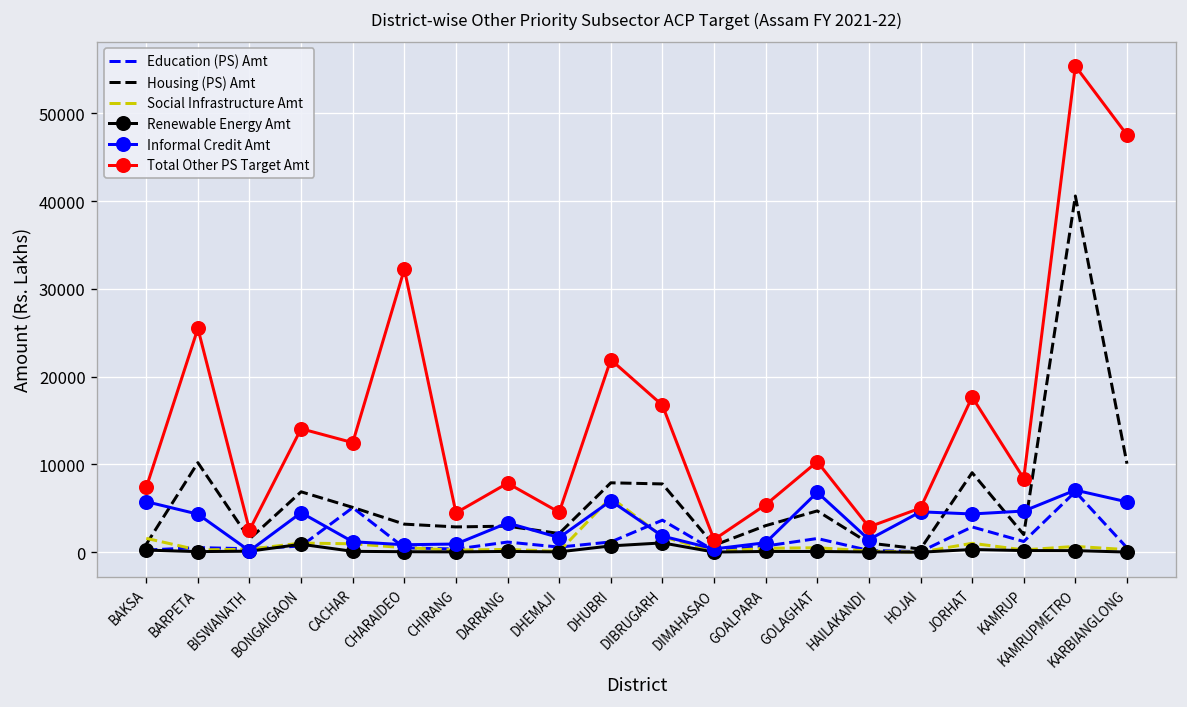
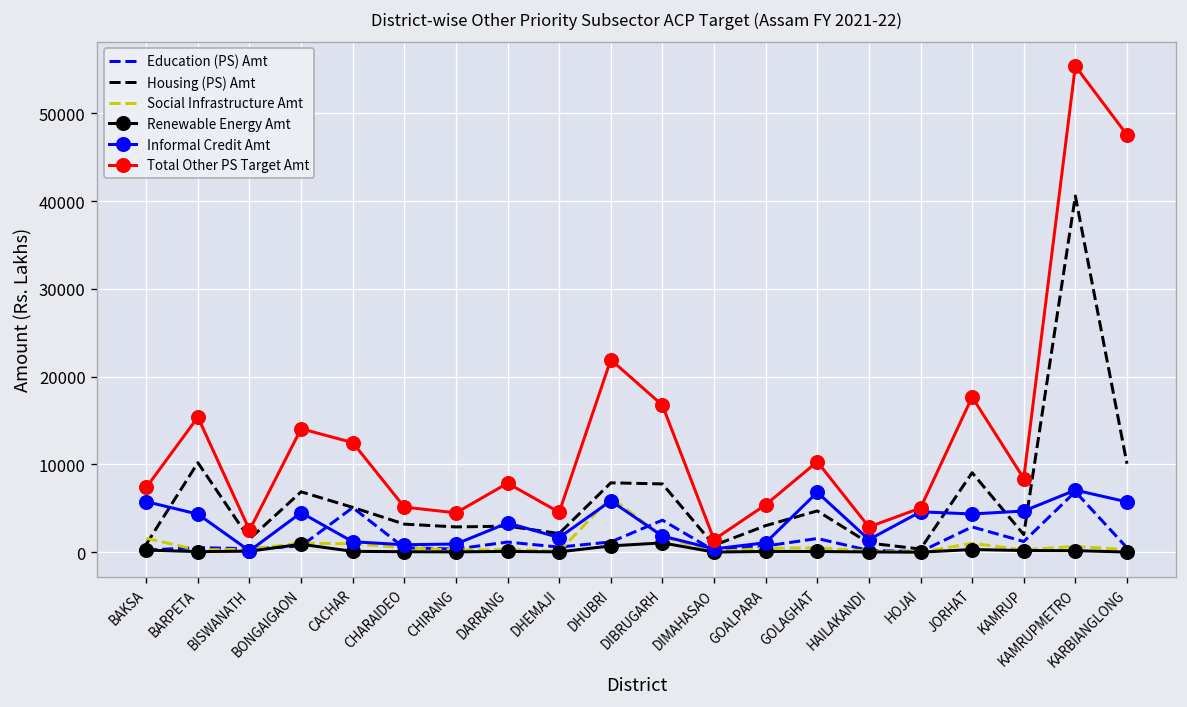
  {
    "Social Infrastructure Amt": {
      "BAKSA": 2000,
      "DHUBRI": 6000,
      "GOLAGHAT": 1000,
      "JORHAT": 1000,
      "KAMRUPMETRO": 1000
    },
    "Total Other PS Target Amt": {
      "BAKSA": 7000,
-     "BARPETA": 25000,
+     "BARPETA": 15000,
      "BISWANATH": 3000,
      "BONGAIGAON": 14000,
      "CACHAR": 12000,
-     "CHARAIDEO": 32000,
+     "CHARAIDEO": 5000,
      "CHIRANG": 4000,
      "DARRANG": 8000,
      "DHEMAJI": 5000,
      "DHUBRI": 22000,
      "DIBRUGARH": 17000,
      "DIMAHASAO": 1000,
      "GOALPARA": 5000,
      "GOLAGHAT": 10000,
      "HAILAKANDI": 3000,
      "HOJAI": 5000,
      "JORHAT": 18000,
      "KAMRUP": 8000,
      "KAMRUPMETRO": 55000,
      "KARBIANGLONG": 48000
    }
  }
